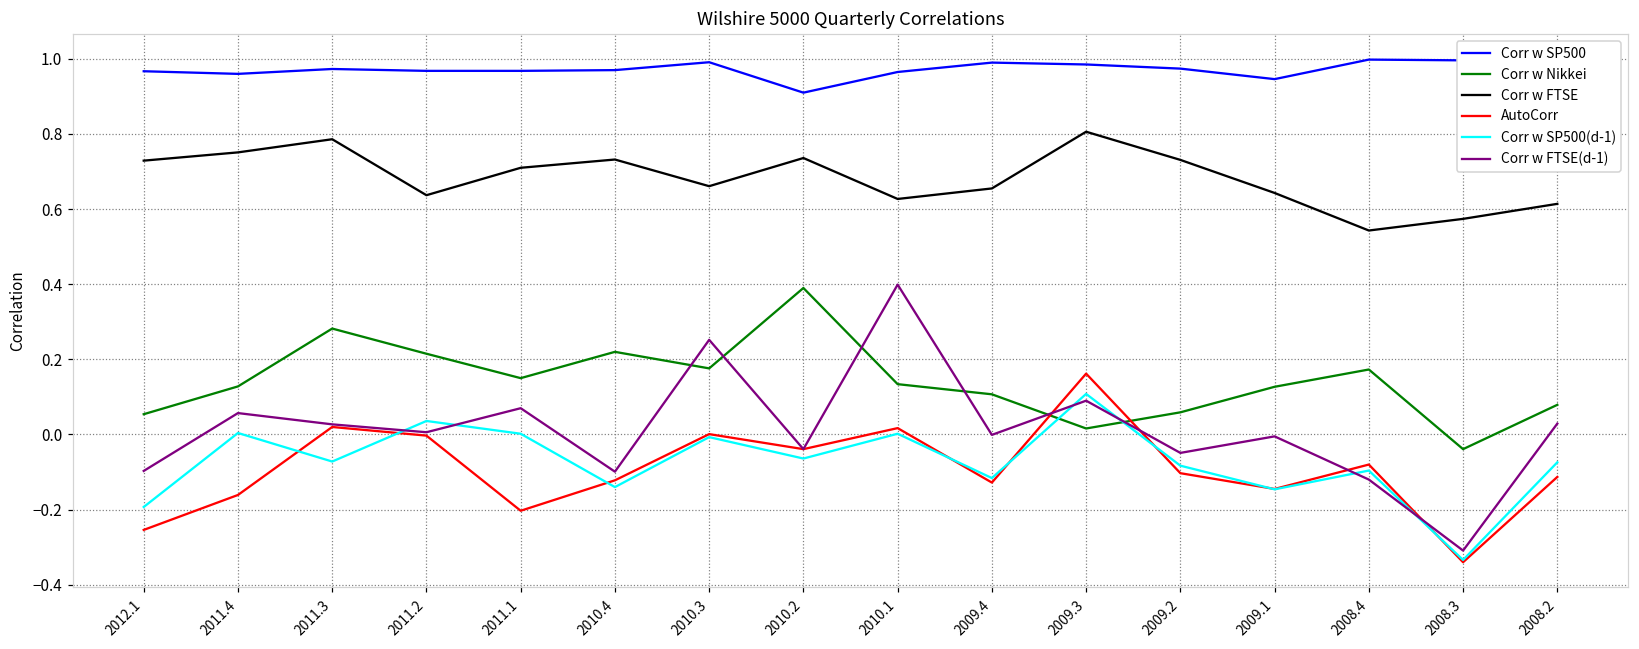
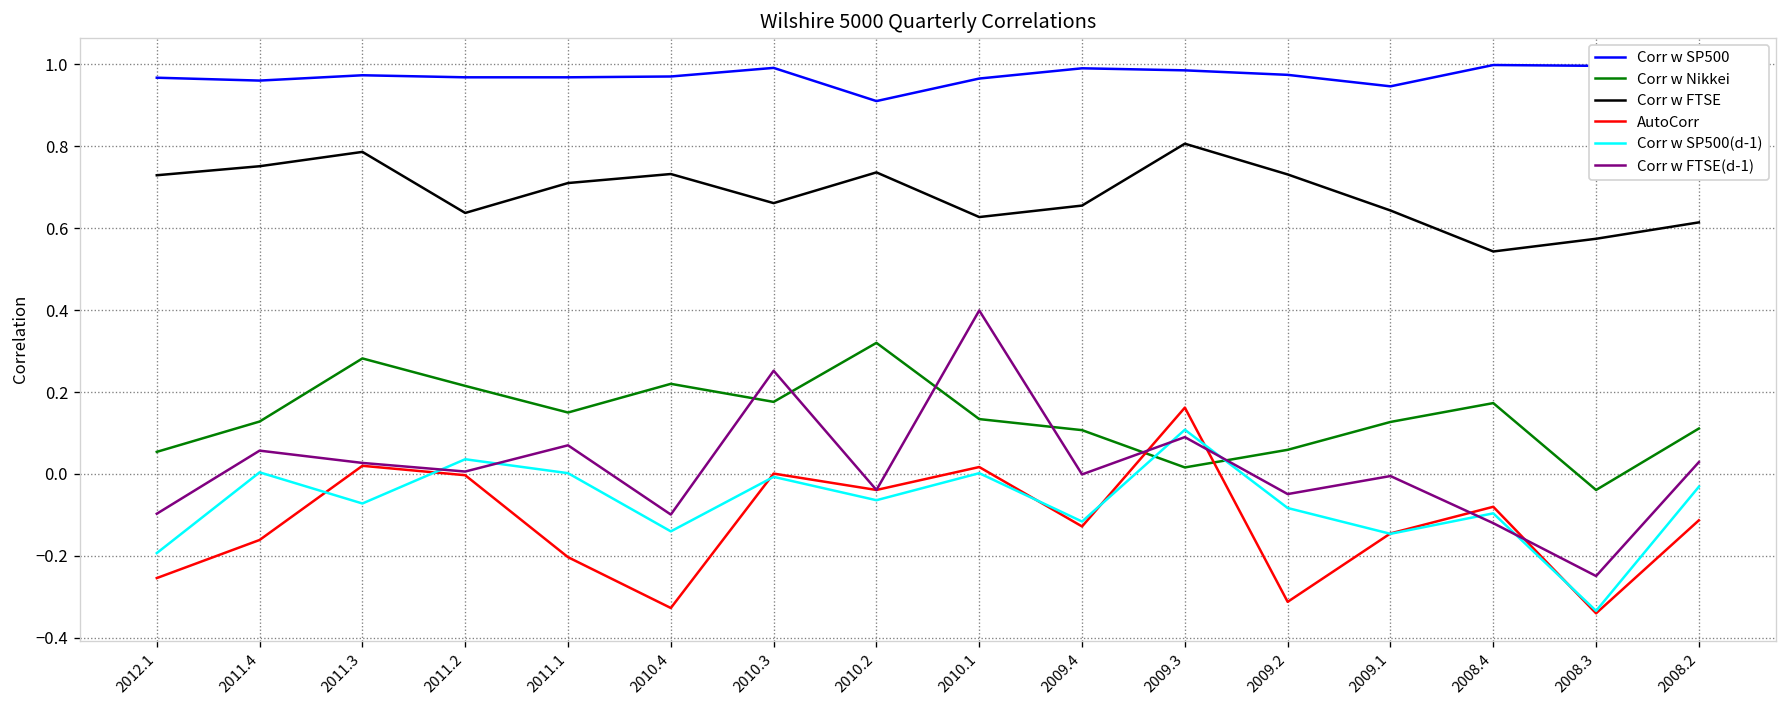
  {
    "Corr w SP500": {
      "2012.1": 0.97,
      "2011.4": 0.96,
      "2011.3": 0.97,
      "2011.2": 0.97,
      "2011.1": 0.97,
      "2010.4": 0.97,
      "2010.3": 0.99,
      "2010.2": 0.91,
      "2010.1": 0.97,
      "2009.4": 0.99,
      "2009.3": 0.99,
      "2009.2": 0.97,
      "2009.1": 0.95,
      "2008.4": 1.00
    },
    "Corr w Nikkei": {
      "2012.1": 0.05,
      "2011.4": 0.13,
      "2011.3": 0.28,
      "2011.2": 0.22,
      "2011.1": 0.15,
      "2010.4": 0.22,
      "2010.3": 0.18,
-     "2010.2": 0.39,
+     "2010.2": 0.32,
      "2010.1": 0.13,
      "2009.4": 0.11,
      "2009.3": 0.02,
      "2009.2": 0.06,
      "2009.1": 0.13,
      "2008.4": 0.17,
      "2008.3": -0.04,
-     "2008.2": 0.08
+     "2008.2": 0.11
    },
    "Corr w FTSE": {
      "2012.1": 0.73,
      "2011.4": 0.75,
      "2011.3": 0.79,
      "2011.2": 0.64,
      "2011.1": 0.71,
      "2010.4": 0.73,
      "2010.3": 0.66,
      "2010.2": 0.74,
      "2010.1": 0.63,
      "2009.4": 0.66,
      "2009.3": 0.81,
      "2009.2": 0.73,
      "2009.1": 0.64,
      "2008.4": 0.54,
      "2008.3": 0.57,
      "2008.2": 0.61
    },
    "AutoCorr": {
      "2012.1": -0.25,
      "2011.4": -0.16,
      "2011.2": 0.00,
      "2011.1": -0.20,
-     "2010.4": -0.12,
+     "2010.4": -0.33,
      "2010.3": 0.00,
      "2010.1": 0.02,
      "2009.4": -0.13,
      "2009.3": 0.16,
-     "2009.2": -0.10,
+     "2009.2": -0.31,
      "2008.4": -0.08,
      "2008.2": -0.11
    },
    "Corr w SP500(d-1)": {
      "2012.1": -0.19,
      "2011.4": 0.00,
      "2011.3": -0.07,
      "2011.2": 0.04,
      "2011.1": 0.00,
      "2010.4": -0.14,
      "2010.3": -0.01,
      "2010.2": -0.06,
      "2010.1": 0.00,
      "2009.4": -0.12,
      "2009.3": 0.11,
      "2009.2": -0.08,
      "2008.4": -0.10,
-     "2008.2": -0.07
+     "2008.2": -0.03
    },
    "Corr w FTSE(d-1)": {
      "2012.1": -0.10,
      "2011.4": 0.06,
      "2011.2": 0.01,
      "2011.1": 0.07,
      "2010.4": -0.10,
      "2010.3": 0.25,
      "2010.1": 0.40,
      "2009.4": 0.00,
      "2009.3": 0.09,
      "2009.2": -0.05,
      "2009.1": -0.01,
      "2008.4": -0.12,
-     "2008.3": -0.31,
+     "2008.3": -0.25,
      "2008.2": 0.03
    }
  }
